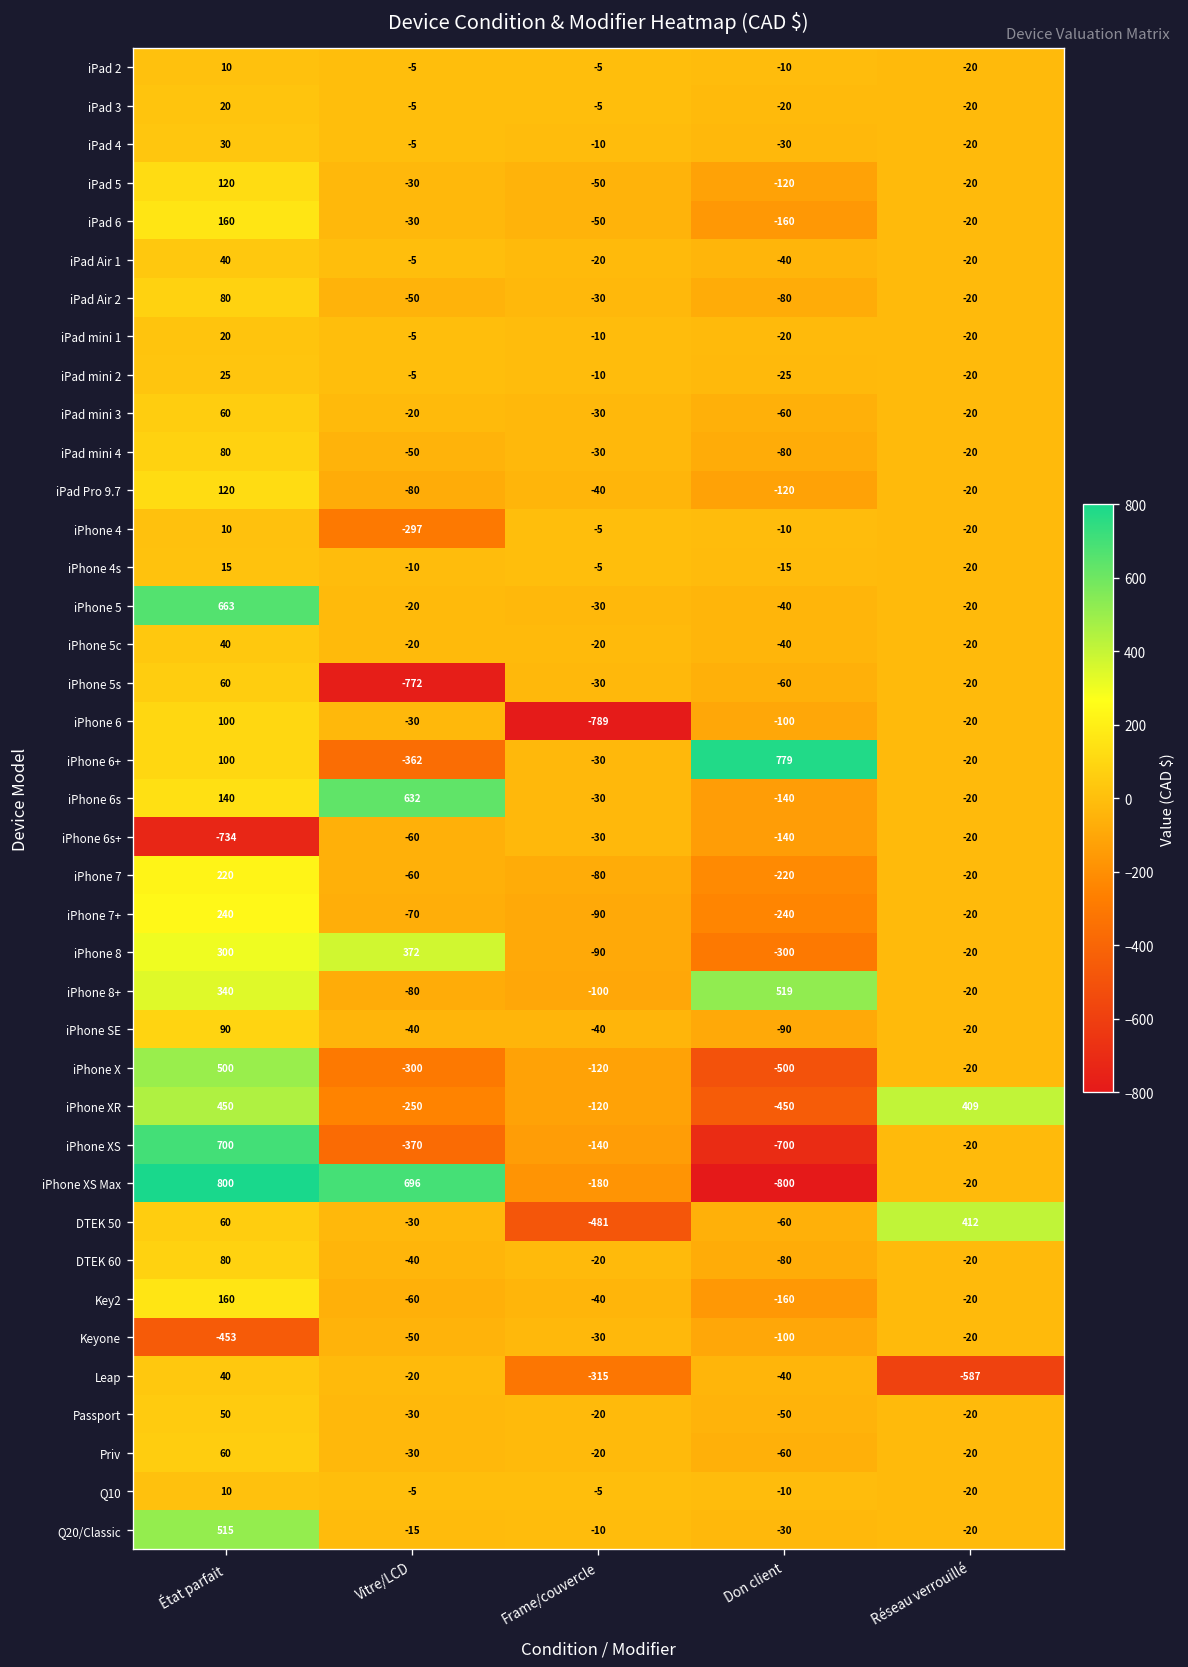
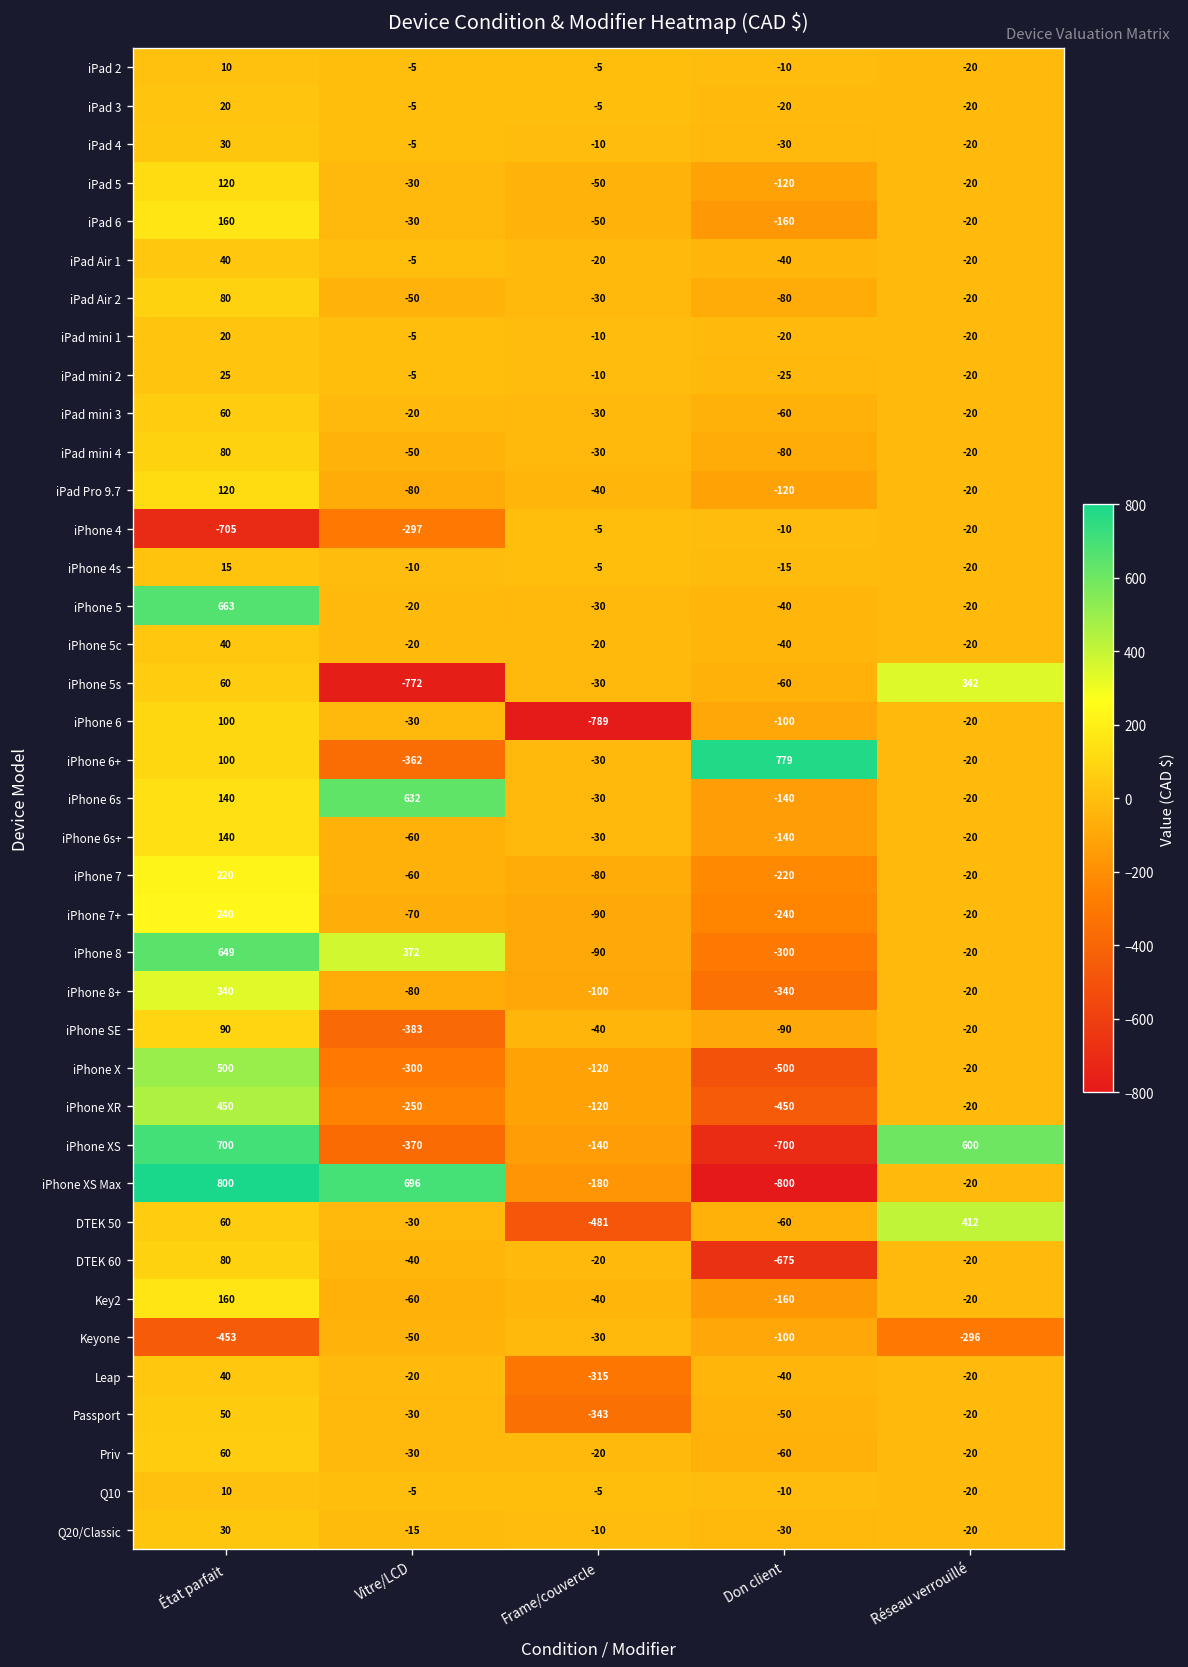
  {
    "iPad 2": {
      "État parfait": 10,
      "Vitre/LCD": -5,
      "Frame/couvercle": -5,
      "Don client": -10,
      "Réseau verrouillé": -20
    },
    "iPad 3": {
      "État parfait": 20,
      "Vitre/LCD": -5,
      "Frame/couvercle": -5,
      "Don client": -20,
      "Réseau verrouillé": -20
    },
    "iPad 4": {
      "État parfait": 30,
      "Vitre/LCD": -5,
      "Frame/couvercle": -10,
      "Don client": -30,
      "Réseau verrouillé": -20
    },
    "iPad 5": {
      "État parfait": 120,
      "Vitre/LCD": -30,
      "Frame/couvercle": -50,
      "Don client": -120,
      "Réseau verrouillé": -20
    },
    "iPad 6": {
      "État parfait": 160,
      "Vitre/LCD": -30,
      "Frame/couvercle": -50,
      "Don client": -160,
      "Réseau verrouillé": -20
    },
    "iPad Air 1": {
      "État parfait": 40,
      "Vitre/LCD": -5,
      "Frame/couvercle": -20,
      "Don client": -40,
      "Réseau verrouillé": -20
    },
    "iPad Air 2": {
      "État parfait": 80,
      "Vitre/LCD": -50,
      "Frame/couvercle": -30,
      "Don client": -80,
      "Réseau verrouillé": -20
    },
    "iPad mini 1": {
      "État parfait": 20,
      "Vitre/LCD": -5,
      "Frame/couvercle": -10,
      "Don client": -20,
      "Réseau verrouillé": -20
    },
    "iPad mini 2": {
      "État parfait": 25,
      "Vitre/LCD": -5,
      "Frame/couvercle": -10,
      "Don client": -25,
      "Réseau verrouillé": -20
    },
    "iPad mini 3": {
      "État parfait": 60,
      "Vitre/LCD": -20,
      "Frame/couvercle": -30,
      "Don client": -60,
      "Réseau verrouillé": -20
    },
    "iPad mini 4": {
      "État parfait": 80,
      "Vitre/LCD": -50,
      "Frame/couvercle": -30,
      "Don client": -80,
      "Réseau verrouillé": -20
    },
    "iPad Pro 9.7": {
      "État parfait": 120,
      "Vitre/LCD": -80,
      "Frame/couvercle": -40,
      "Don client": -120,
      "Réseau verrouillé": -20
    },
    "iPhone 4": {
-     "État parfait": 10,
+     "État parfait": -705,
      "Vitre/LCD": -297,
      "Frame/couvercle": -5,
      "Don client": -10,
      "Réseau verrouillé": -20
    },
    "iPhone 4s": {
      "État parfait": 15,
      "Vitre/LCD": -10,
      "Frame/couvercle": -5,
      "Don client": -15,
      "Réseau verrouillé": -20
    },
    "iPhone 5": {
      "État parfait": 663,
      "Vitre/LCD": -20,
      "Frame/couvercle": -30,
      "Don client": -40,
      "Réseau verrouillé": -20
    },
    "iPhone 5c": {
      "État parfait": 40,
      "Vitre/LCD": -20,
      "Frame/couvercle": -20,
      "Don client": -40,
      "Réseau verrouillé": -20
    },
    "iPhone 5s": {
      "État parfait": 60,
      "Vitre/LCD": -772,
      "Frame/couvercle": -30,
      "Don client": -60,
-     "Réseau verrouillé": -20
+     "Réseau verrouillé": 342
    },
    "iPhone 6": {
      "État parfait": 100,
      "Vitre/LCD": -30,
      "Frame/couvercle": -789,
      "Don client": -100,
      "Réseau verrouillé": -20
    },
    "iPhone 6+": {
      "État parfait": 100,
      "Vitre/LCD": -362,
      "Frame/couvercle": -30,
      "Don client": 779,
      "Réseau verrouillé": -20
    },
    "iPhone 6s": {
      "État parfait": 140,
      "Vitre/LCD": 632,
      "Frame/couvercle": -30,
      "Don client": -140,
      "Réseau verrouillé": -20
    },
    "iPhone 6s+": {
-     "État parfait": -734,
+     "État parfait": 140,
      "Vitre/LCD": -60,
      "Frame/couvercle": -30,
      "Don client": -140,
      "Réseau verrouillé": -20
    },
    "iPhone 7": {
      "État parfait": 220,
      "Vitre/LCD": -60,
      "Frame/couvercle": -80,
      "Don client": -220,
      "Réseau verrouillé": -20
    },
    "iPhone 7+": {
      "État parfait": 240,
      "Vitre/LCD": -70,
      "Frame/couvercle": -90,
      "Don client": -240,
      "Réseau verrouillé": -20
    },
    "iPhone 8": {
-     "État parfait": 300,
+     "État parfait": 649,
      "Vitre/LCD": 372,
      "Frame/couvercle": -90,
      "Don client": -300,
      "Réseau verrouillé": -20
    },
    "iPhone 8+": {
      "État parfait": 340,
      "Vitre/LCD": -80,
      "Frame/couvercle": -100,
-     "Don client": 519,
+     "Don client": -340,
      "Réseau verrouillé": -20
    },
    "iPhone SE": {
      "État parfait": 90,
-     "Vitre/LCD": -40,
+     "Vitre/LCD": -383,
      "Frame/couvercle": -40,
      "Don client": -90,
      "Réseau verrouillé": -20
    },
    "iPhone X": {
      "État parfait": 500,
      "Vitre/LCD": -300,
      "Frame/couvercle": -120,
      "Don client": -500,
      "Réseau verrouillé": -20
    },
    "iPhone XR": {
      "État parfait": 450,
      "Vitre/LCD": -250,
      "Frame/couvercle": -120,
      "Don client": -450,
-     "Réseau verrouillé": 409
+     "Réseau verrouillé": -20
    },
    "iPhone XS": {
      "État parfait": 700,
      "Vitre/LCD": -370,
      "Frame/couvercle": -140,
      "Don client": -700,
-     "Réseau verrouillé": -20
+     "Réseau verrouillé": 600
    },
    "iPhone XS Max": {
      "État parfait": 800,
      "Vitre/LCD": 696,
      "Frame/couvercle": -180,
      "Don client": -800,
      "Réseau verrouillé": -20
    },
    "DTEK 50": {
      "État parfait": 60,
      "Vitre/LCD": -30,
      "Frame/couvercle": -481,
      "Don client": -60,
      "Réseau verrouillé": 412
    },
    "DTEK 60": {
      "État parfait": 80,
      "Vitre/LCD": -40,
      "Frame/couvercle": -20,
-     "Don client": -80,
+     "Don client": -675,
      "Réseau verrouillé": -20
    },
    "Key2": {
      "État parfait": 160,
      "Vitre/LCD": -60,
      "Frame/couvercle": -40,
      "Don client": -160,
      "Réseau verrouillé": -20
    },
    "Keyone": {
      "État parfait": -453,
      "Vitre/LCD": -50,
      "Frame/couvercle": -30,
      "Don client": -100,
-     "Réseau verrouillé": -20
+     "Réseau verrouillé": -296
    },
    "Leap": {
      "État parfait": 40,
      "Vitre/LCD": -20,
      "Frame/couvercle": -315,
      "Don client": -40,
-     "Réseau verrouillé": -587
+     "Réseau verrouillé": -20
    },
    "Passport": {
      "État parfait": 50,
      "Vitre/LCD": -30,
-     "Frame/couvercle": -20,
+     "Frame/couvercle": -343,
      "Don client": -50,
      "Réseau verrouillé": -20
    },
    "Priv": {
      "État parfait": 60,
      "Vitre/LCD": -30,
      "Frame/couvercle": -20,
      "Don client": -60,
      "Réseau verrouillé": -20
    },
    "Q10": {
      "État parfait": 10,
      "Vitre/LCD": -5,
      "Frame/couvercle": -5,
      "Don client": -10,
      "Réseau verrouillé": -20
    },
    "Q20/Classic": {
-     "État parfait": 515,
+     "État parfait": 30,
      "Vitre/LCD": -15,
      "Frame/couvercle": -10,
      "Don client": -30,
      "Réseau verrouillé": -20
    }
  }
